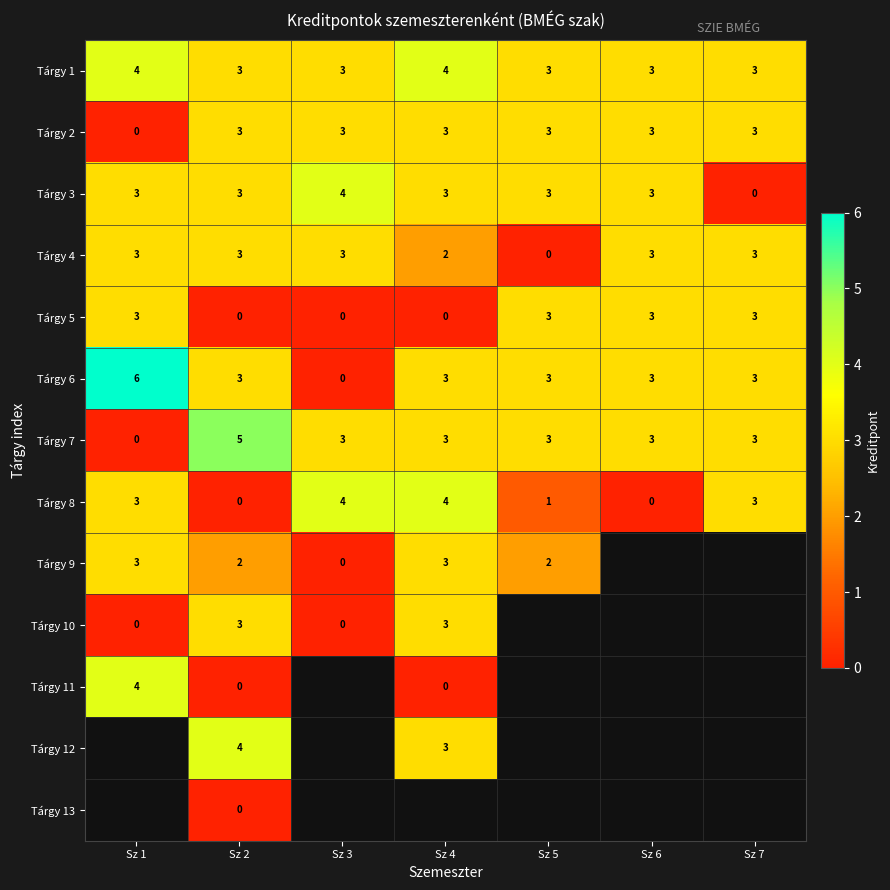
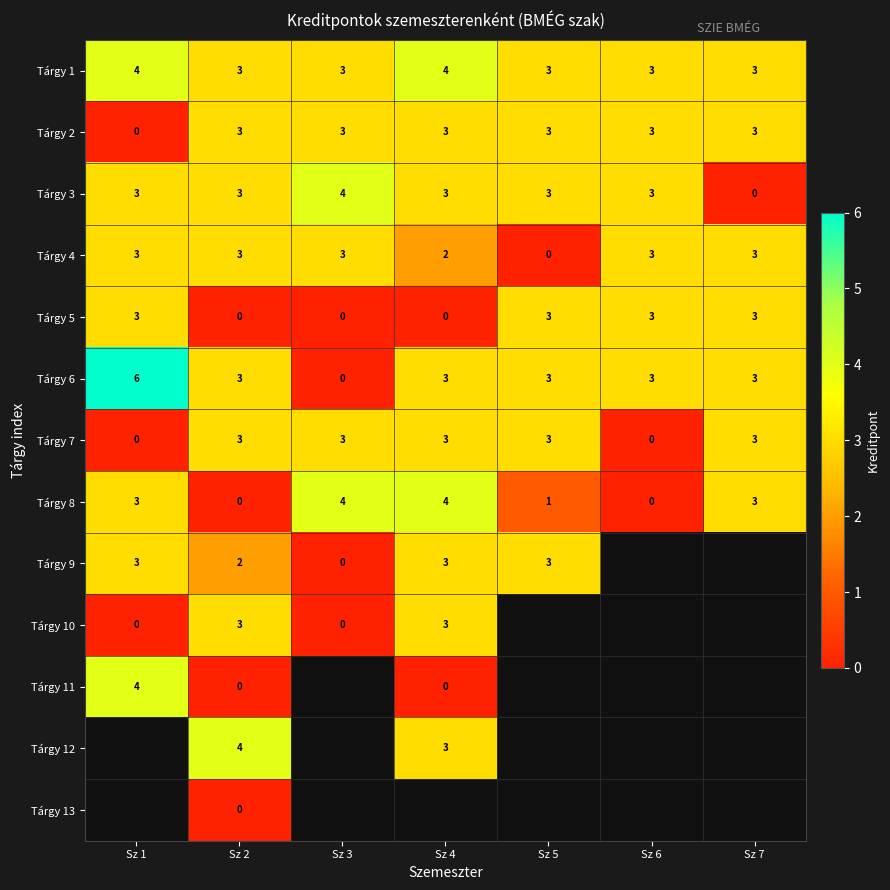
  {
    "Tárgy 1": {
      "Sz 1": 4,
      "Sz 2": 3,
      "Sz 3": 3,
      "Sz 4": 4,
      "Sz 5": 3,
      "Sz 6": 3,
      "Sz 7": 3
    },
    "Tárgy 2": {
      "Sz 1": 0,
      "Sz 2": 3,
      "Sz 3": 3,
      "Sz 4": 3,
      "Sz 5": 3,
      "Sz 6": 3,
      "Sz 7": 3
    },
    "Tárgy 3": {
      "Sz 1": 3,
      "Sz 2": 3,
      "Sz 3": 4,
      "Sz 4": 3,
      "Sz 5": 3,
      "Sz 6": 3,
      "Sz 7": 0
    },
    "Tárgy 4": {
      "Sz 1": 3,
      "Sz 2": 3,
      "Sz 3": 3,
      "Sz 4": 2,
      "Sz 5": 0,
      "Sz 6": 3,
      "Sz 7": 3
    },
    "Tárgy 5": {
      "Sz 1": 3,
      "Sz 2": 0,
      "Sz 3": 0,
      "Sz 4": 0,
      "Sz 5": 3,
      "Sz 6": 3,
      "Sz 7": 3
    },
    "Tárgy 6": {
      "Sz 1": 6,
      "Sz 2": 3,
      "Sz 3": 0,
      "Sz 4": 3,
      "Sz 5": 3,
      "Sz 6": 3,
      "Sz 7": 3
    },
    "Tárgy 7": {
      "Sz 1": 0,
-     "Sz 2": 5,
+     "Sz 2": 3,
      "Sz 3": 3,
      "Sz 4": 3,
      "Sz 5": 3,
-     "Sz 6": 3,
+     "Sz 6": 0,
      "Sz 7": 3
    },
    "Tárgy 8": {
      "Sz 1": 3,
      "Sz 2": 0,
      "Sz 3": 4,
      "Sz 4": 4,
      "Sz 5": 1,
      "Sz 6": 0,
      "Sz 7": 3
    },
    "Tárgy 9": {
      "Sz 1": 3,
      "Sz 2": 2,
      "Sz 3": 0,
      "Sz 4": 3,
-     "Sz 5": 2
+     "Sz 5": 3
    },
    "Tárgy 10": {
      "Sz 1": 0,
      "Sz 2": 3,
      "Sz 3": 0,
      "Sz 4": 3
    },
    "Tárgy 11": {
      "Sz 1": 4,
      "Sz 2": 0,
      "Sz 4": 0
    },
    "Tárgy 12": {
      "Sz 2": 4,
      "Sz 4": 3
    },
    "Tárgy 13": {
      "Sz 2": 0
    }
  }
